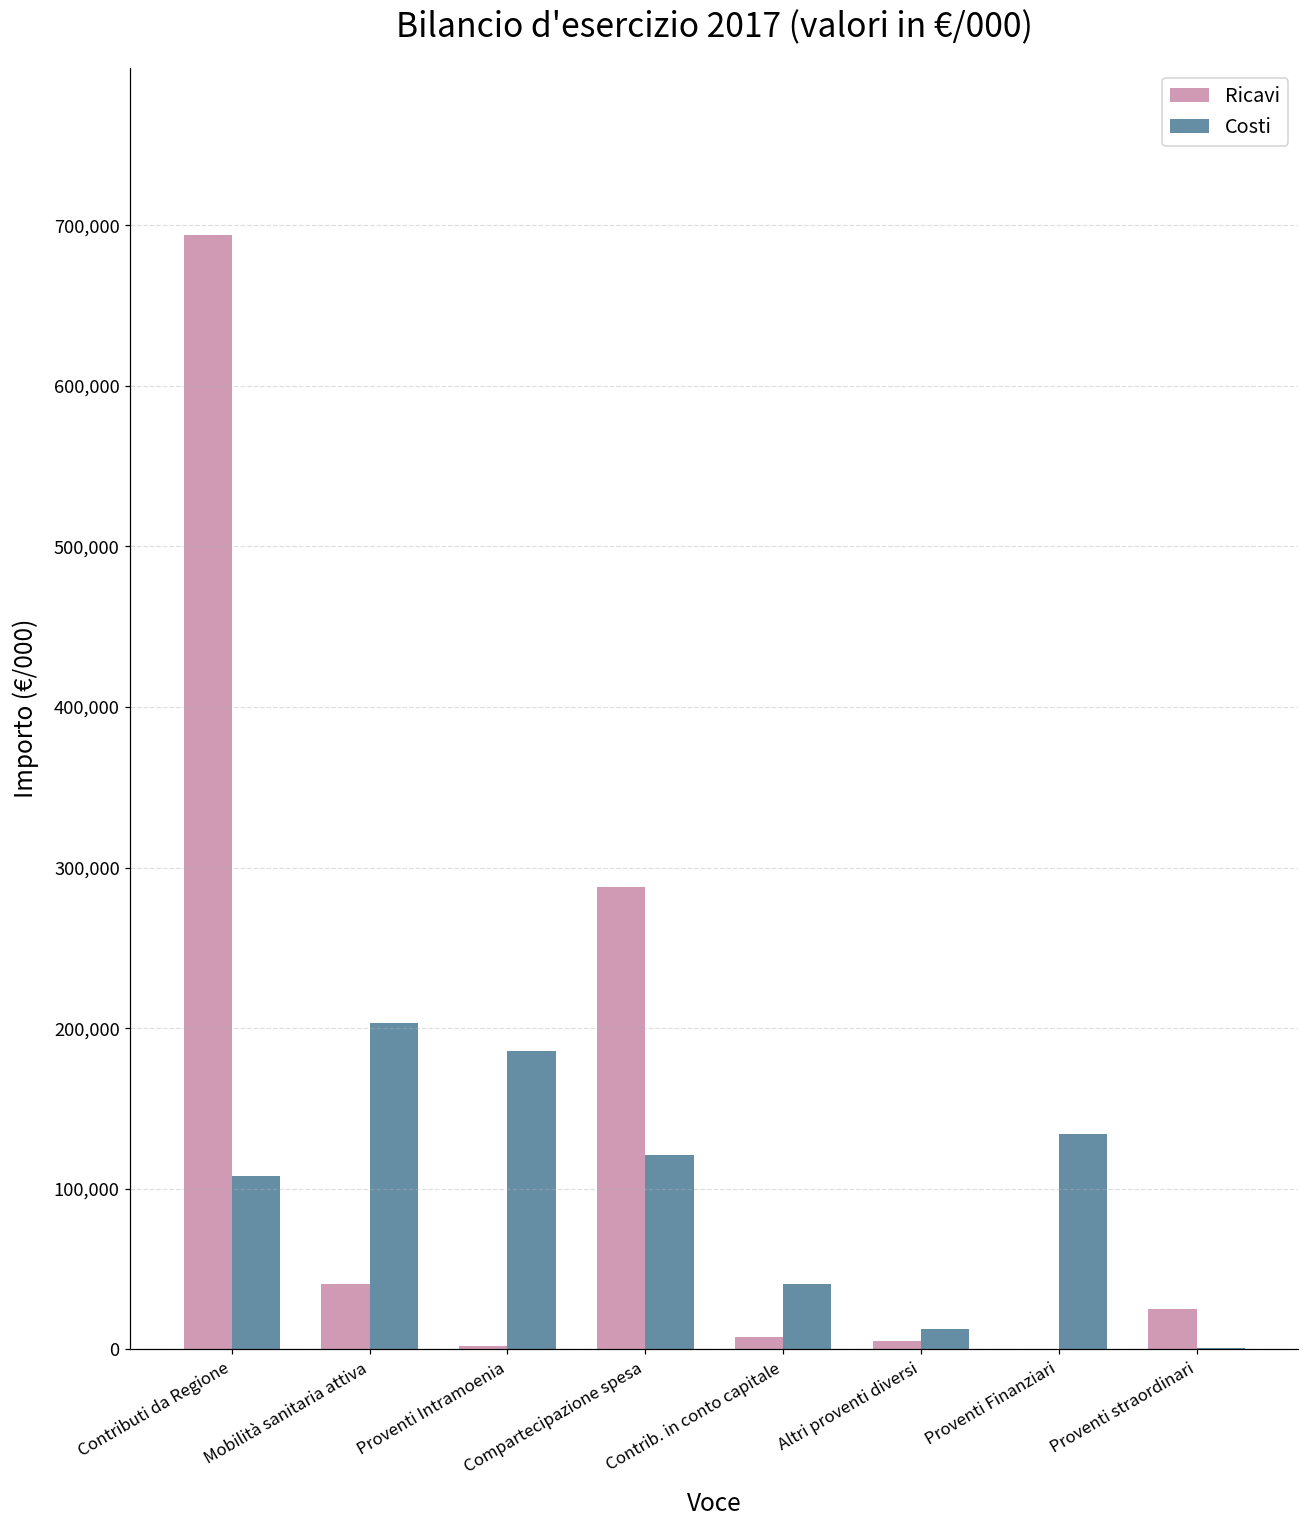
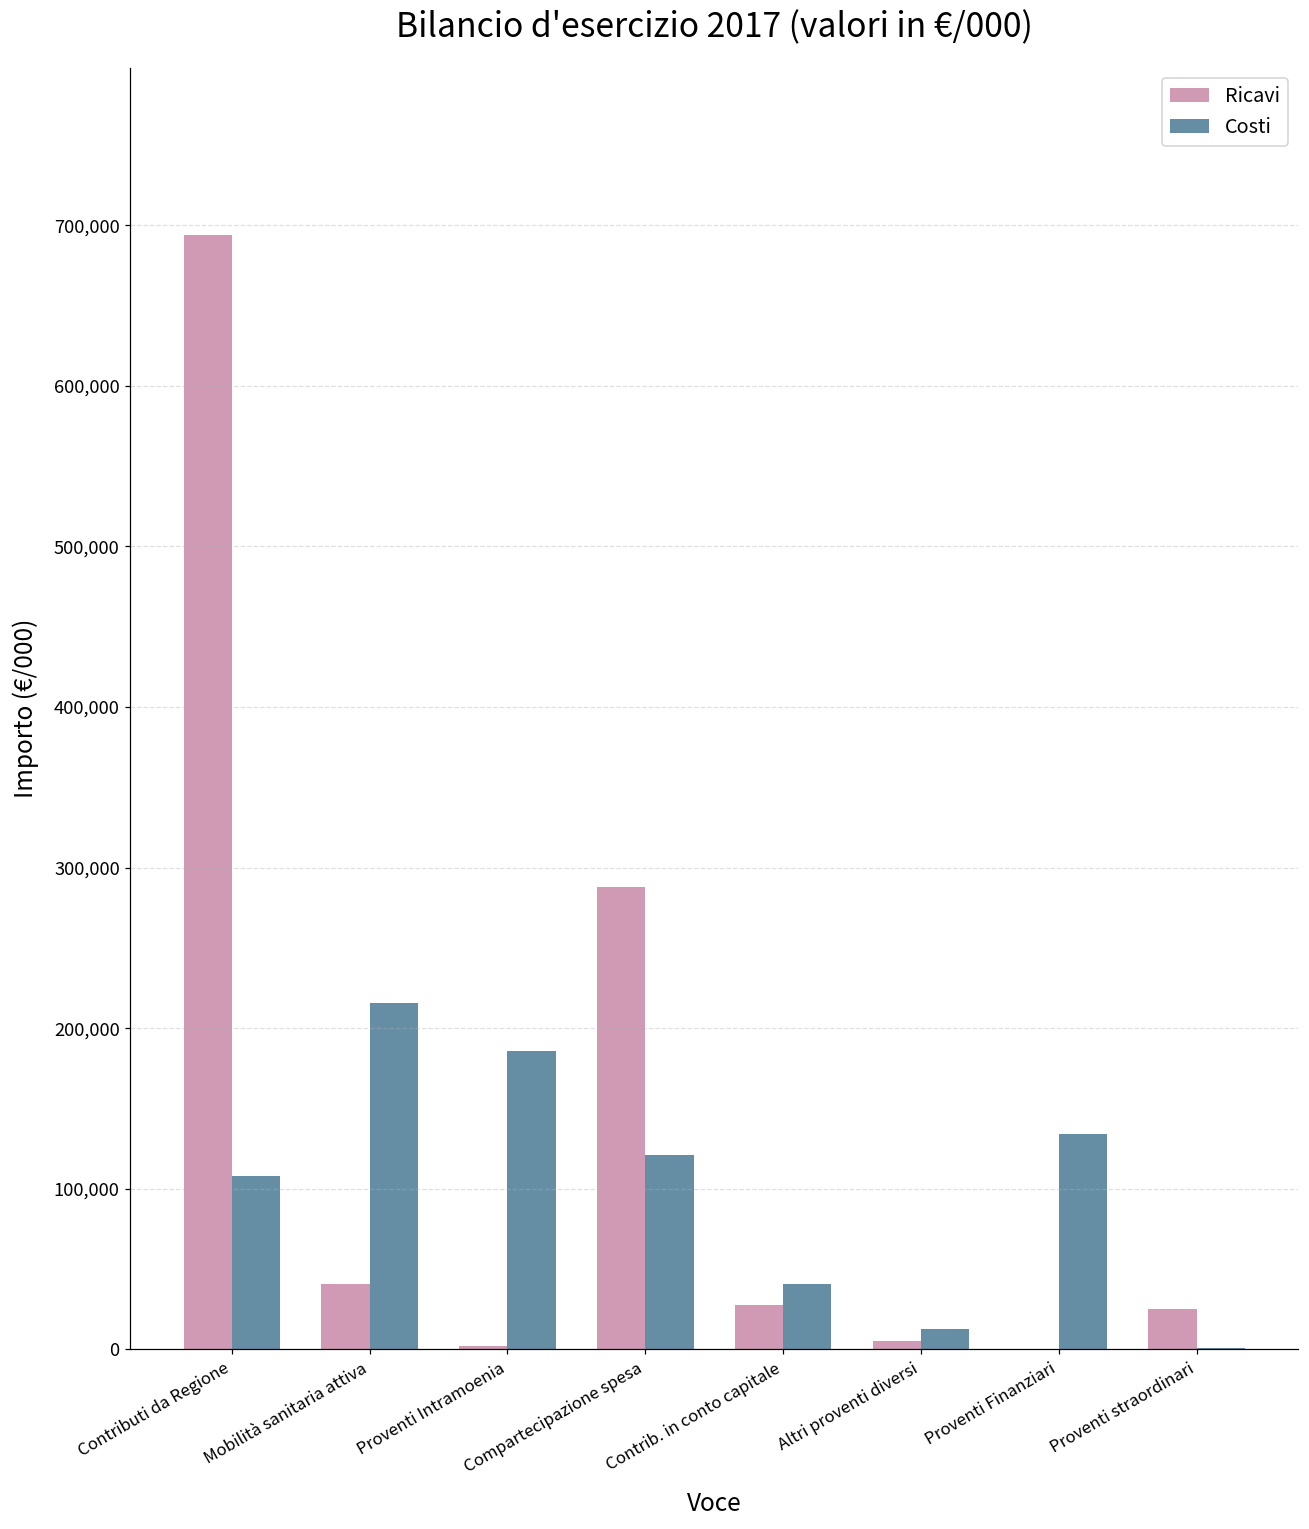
  {
    "Ricavi": {
      "Contributi da Regione": "694,000",
      "Mobilità sanitaria attiva": "41,000",
      "Proventi Intramoenia": "2,000",
      "Compartecipazione spesa": "288,000",
-     "Contrib. in conto capitale": "8,000",
+     "Contrib. in conto capitale": "28,000",
      "Altri proventi diversi": "5,000",
      "Proventi straordinari": "25,000"
    },
    "Costi": {
      "Contributi da Regione": "108,000",
-     "Mobilità sanitaria attiva": "203,000",
+     "Mobilità sanitaria attiva": "216,000",
      "Proventi Intramoenia": "186,000",
      "Compartecipazione spesa": "121,000",
      "Contrib. in conto capitale": "41,000",
      "Altri proventi diversi": "13,000",
      "Proventi Finanziari": "134,000"
    }
  }
